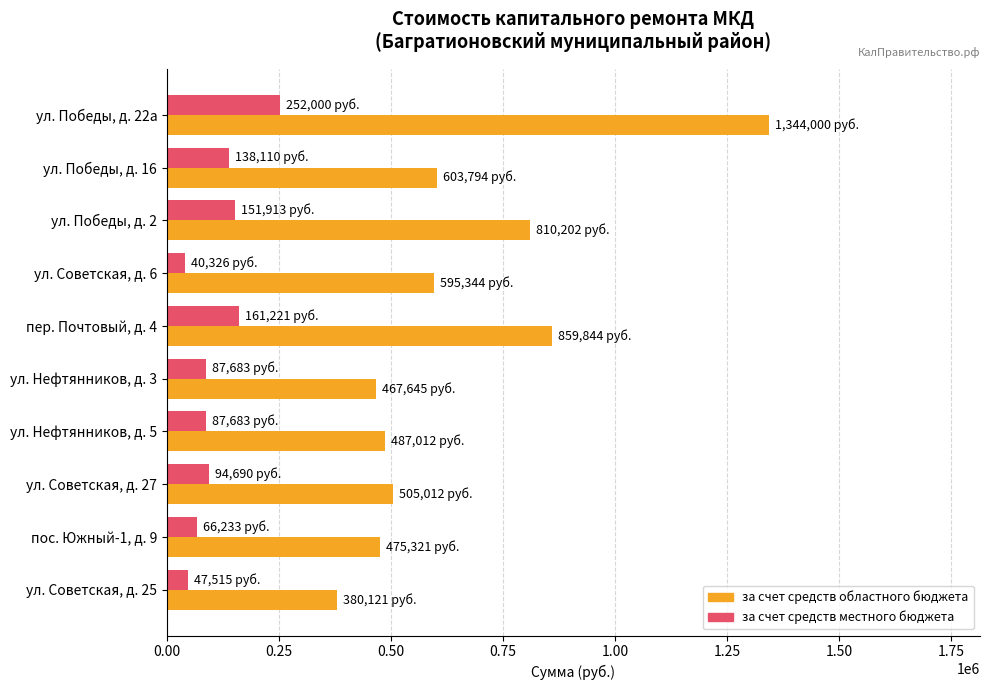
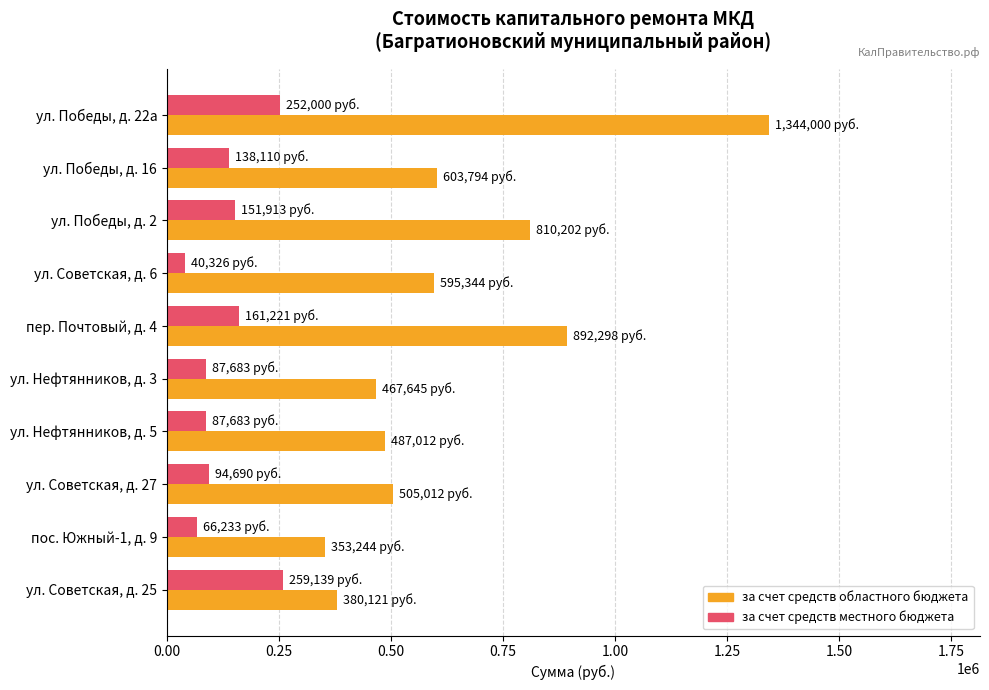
  {
    "за счет средств областного бюджета": {
      "ул. Победы, д. 22а": "1,344,000",
      "ул. Победы, д. 16": "603,794",
      "ул. Победы, д. 2": "810,202",
      "ул. Советская, д. 6": "595,344",
-     "пер. Почтовый, д. 4": "859,844",
+     "пер. Почтовый, д. 4": "892,298",
      "ул. Нефтянников, д. 3": "467,645",
      "ул. Нефтянников, д. 5": "487,012",
      "ул. Советская, д. 27": "505,012",
-     "пос. Южный-1, д. 9": "475,321",
+     "пос. Южный-1, д. 9": "353,244",
      "ул. Советская, д. 25": "380,121"
    },
    "за счет средств местного бюджета": {
      "ул. Победы, д. 22а": "252,000",
      "ул. Победы, д. 16": "138,110",
      "ул. Победы, д. 2": "151,913",
      "ул. Советская, д. 6": "40,326",
      "пер. Почтовый, д. 4": "161,221",
      "ул. Нефтянников, д. 3": "87,683",
      "ул. Нефтянников, д. 5": "87,683",
      "ул. Советская, д. 27": "94,690",
      "пос. Южный-1, д. 9": "66,233",
-     "ул. Советская, д. 25": "47,515"
+     "ул. Советская, д. 25": "259,139"
    }
  }
